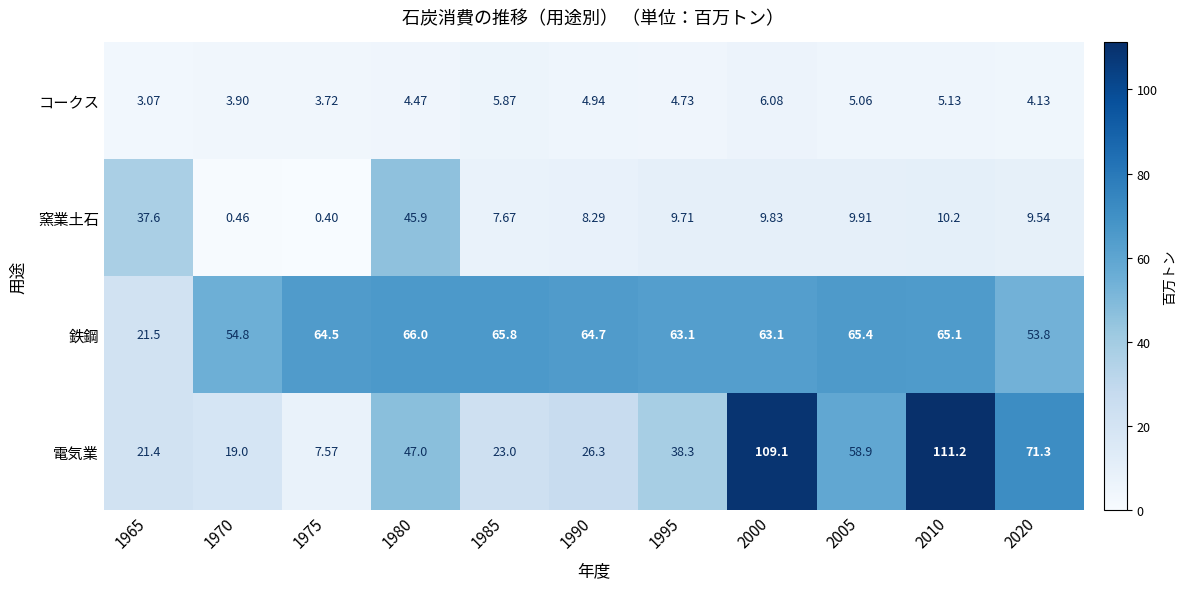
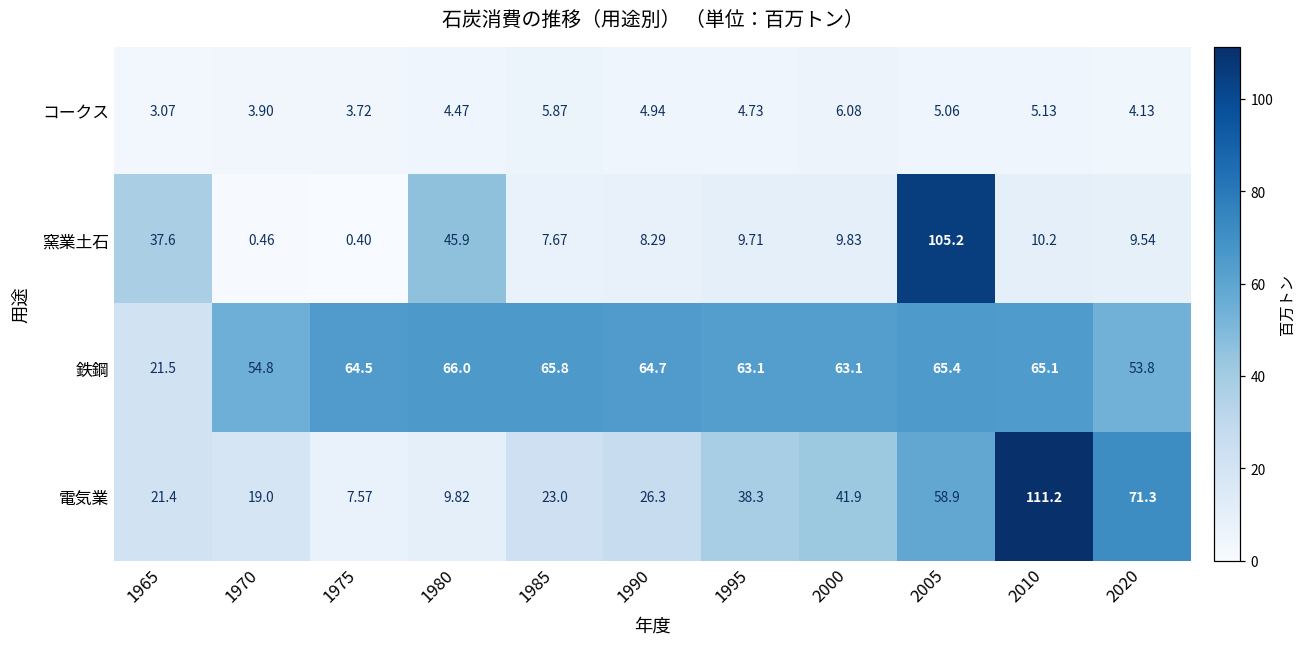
  {
    "コークス": {
      "1965": 3.07,
      "1970": 3.90,
      "1975": 3.72,
      "1980": 4.47,
      "1985": 5.87,
      "1990": 4.94,
      "1995": 4.73,
      "2000": 6.08,
      "2005": 5.06,
      "2010": 5.13,
      "2020": 4.13
    },
    "窯業土石": {
      "1965": 37.6,
      "1970": 0.46,
      "1975": 0.40,
      "1980": 45.9,
      "1985": 7.67,
      "1990": 8.29,
      "1995": 9.71,
      "2000": 9.83,
-     "2005": 9.91,
+     "2005": 105.2,
      "2010": 10.2,
      "2020": 9.54
    },
    "鉄鋼": {
      "1965": 21.5,
      "1970": 54.8,
      "1975": 64.5,
      "1980": 66.0,
      "1985": 65.8,
      "1990": 64.7,
      "1995": 63.1,
      "2000": 63.1,
      "2005": 65.4,
      "2010": 65.1,
      "2020": 53.8
    },
    "電気業": {
      "1965": 21.4,
      "1970": 19.0,
      "1975": 7.57,
-     "1980": 47.0,
+     "1980": 9.82,
      "1985": 23.0,
      "1990": 26.3,
      "1995": 38.3,
-     "2000": 109.1,
+     "2000": 41.9,
      "2005": 58.9,
      "2010": 111.2,
      "2020": 71.3
    }
  }
